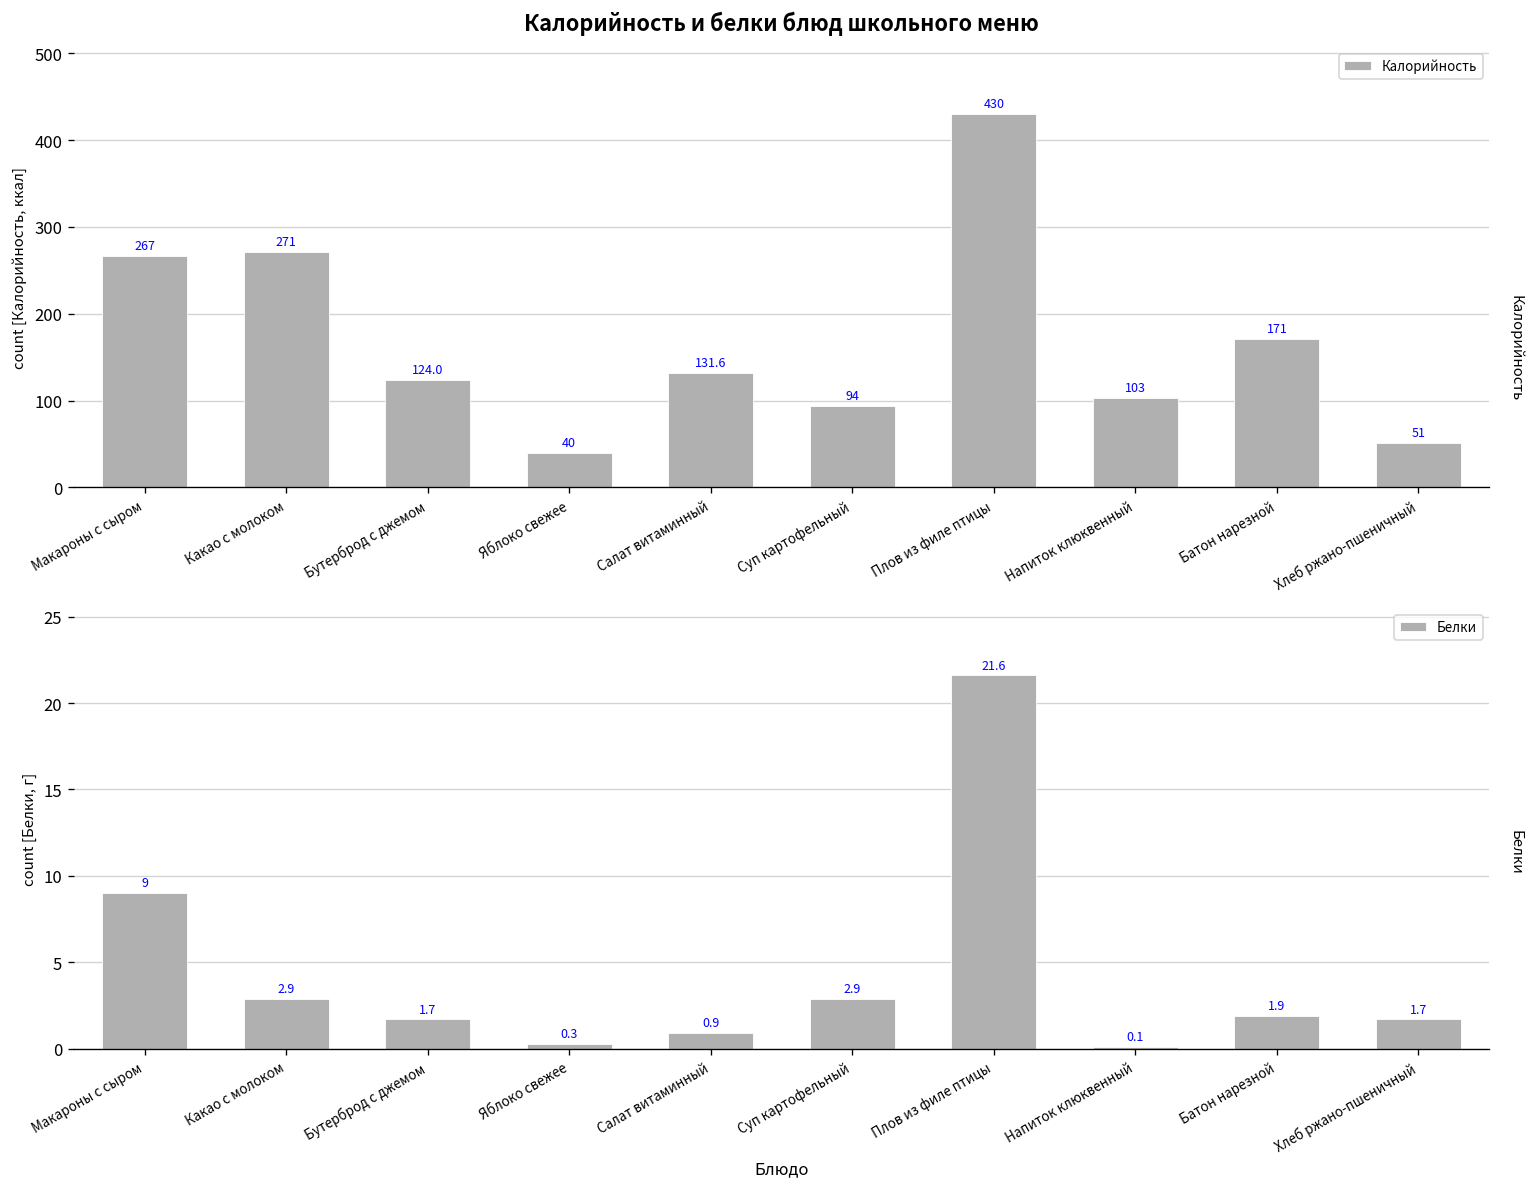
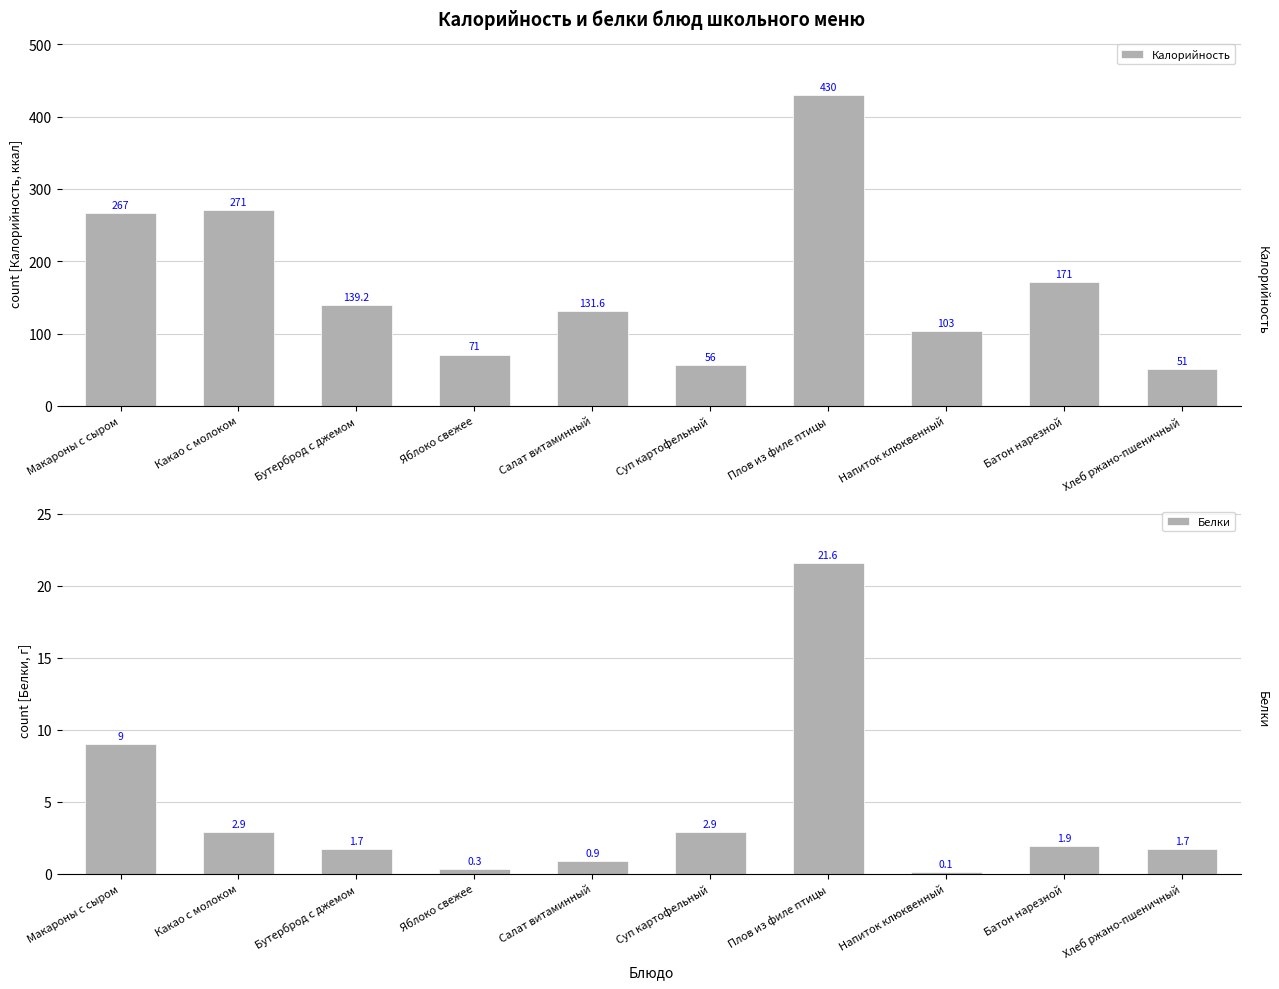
  {
    "Калорийность и белки блюд школьного меню": {
      "Макароны с сыром": 267,
      "Какао с молоком": 271,
-     "Бутерброд с джемом": 124.0,
-     "Яблоко свежее": 40,
+     "Бутерброд с джемом": 139.2,
+     "Яблоко свежее": 71,
      "Салат витаминный": 131.6,
-     "Суп картофельный": 94,
+     "Суп картофельный": 56,
      "Плов из филе птицы": 430,
      "Напиток клюквенный": 103,
      "Батон нарезной": 171,
      "Хлеб ржано-пшеничный": 51
    }
  }
